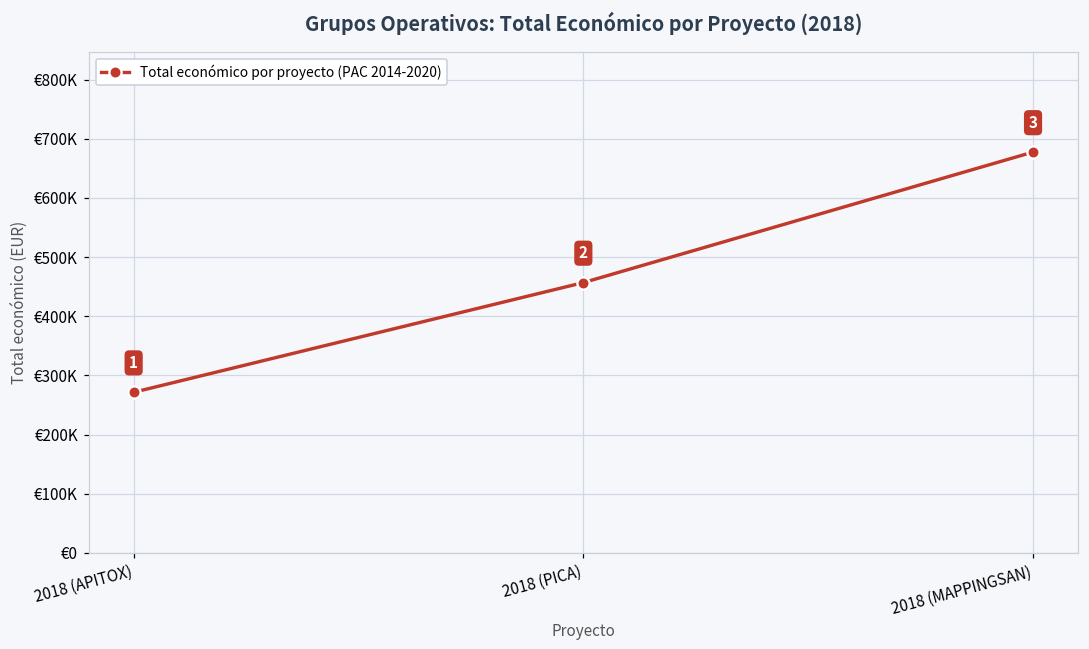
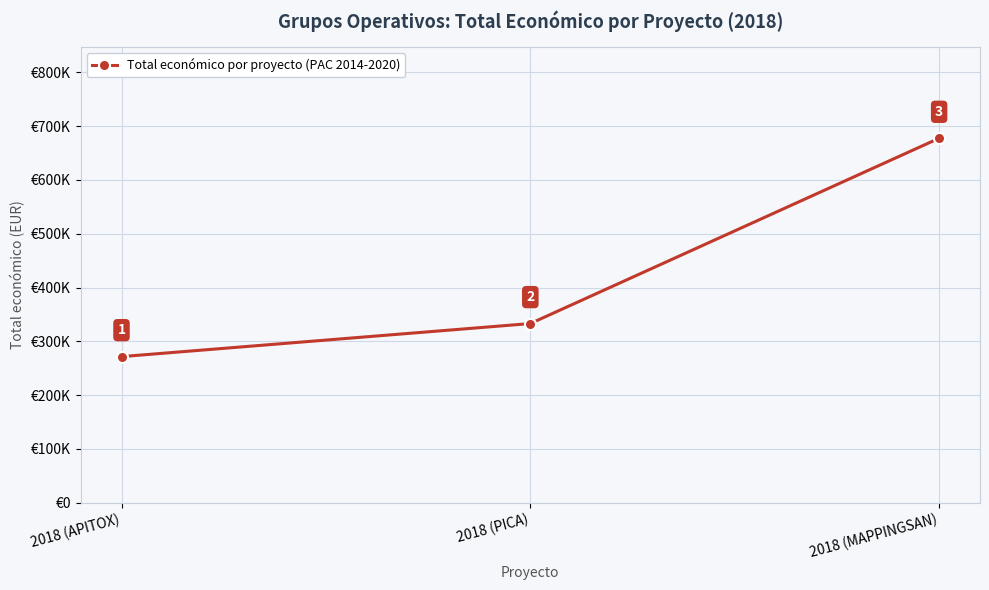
  {
-   "2018 (PICA)": "€460000"
+   "2018 (PICA)": "€330000"
  }
